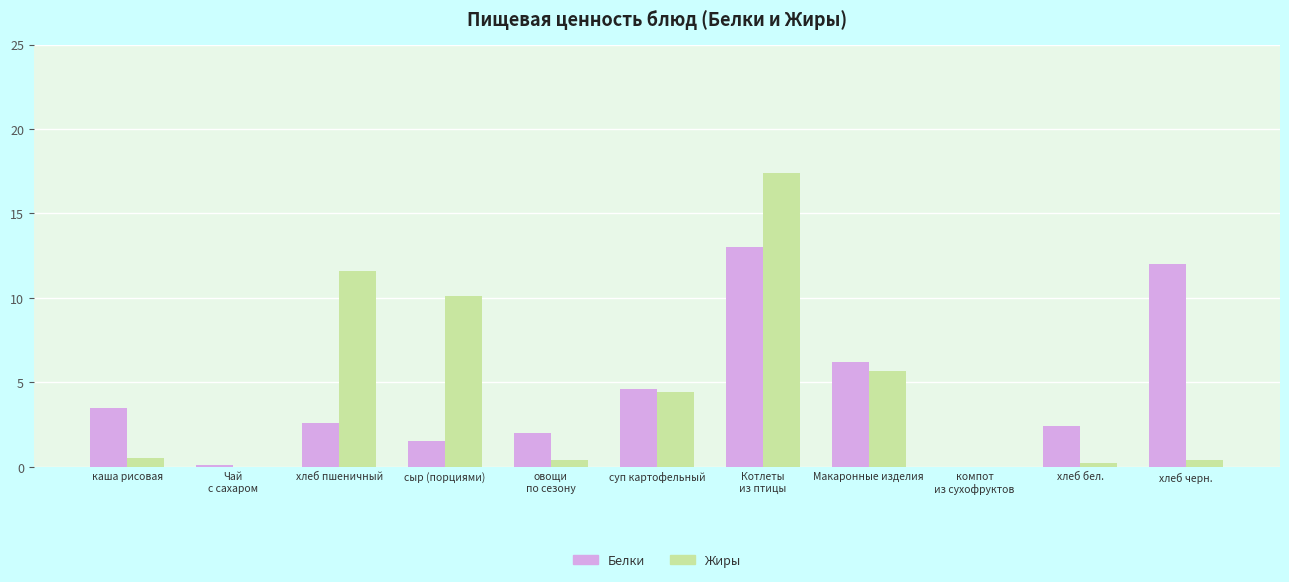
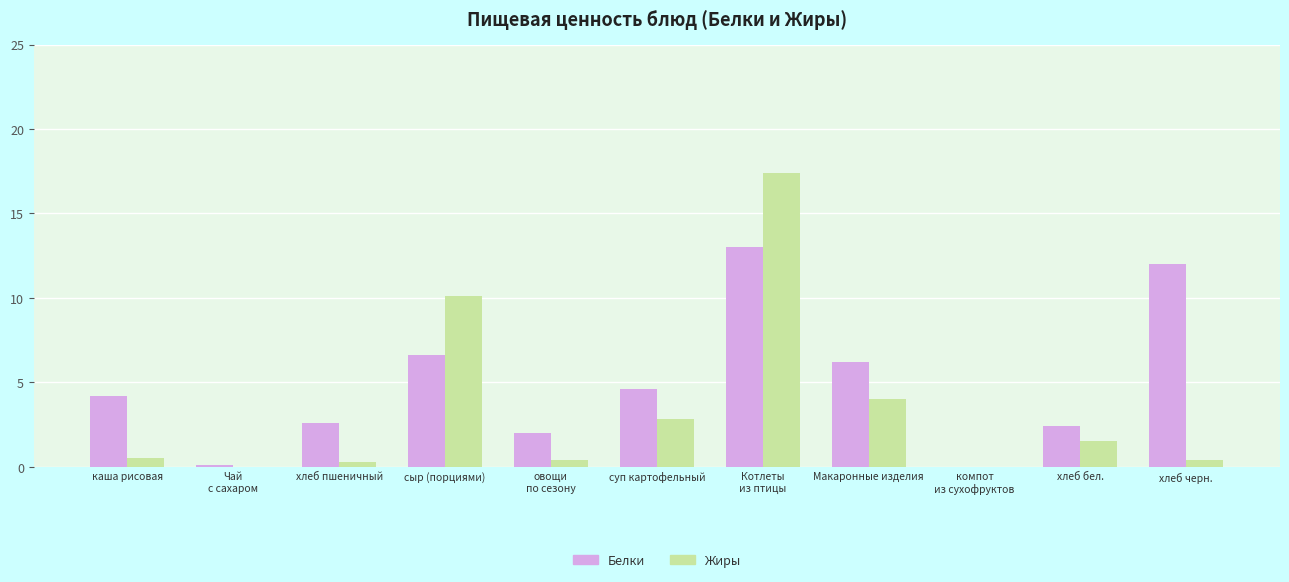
  {
    "Белки": {
-     "каша рисовая": 3.5,
+     "каша рисовая": 4.2,
      "хлеб пшеничный": 2.6,
-     "сыр (порциями)": 1.5,
+     "сыр (порциями)": 6.6,
      "овощи по сезону": 2.0,
      "суп картофельный": 4.6,
      "Котлеты из птицы": 13.0,
      "Макаронные изделия": 6.2,
      "компот из сухофруктов": 0.0,
      "хлеб бел.": 2.4,
      "хлеб черн.": 12.0
    },
    "Жиры": {
      "каша рисовая": 0.5,
      "Чай с сахаром": 0.0,
-     "хлеб пшеничный": 11.6,
+     "хлеб пшеничный": 0.3,
      "сыр (порциями)": 10.1,
      "овощи по сезону": 0.4,
-     "суп картофельный": 4.4,
+     "суп картофельный": 2.8,
      "Котлеты из птицы": 17.4,
-     "Макаронные изделия": 5.7,
+     "Макаронные изделия": 4.0,
      "компот из сухофруктов": 0.0,
-     "хлеб бел.": 0.2,
+     "хлеб бел.": 1.5,
      "хлеб черн.": 0.4
    }
  }
